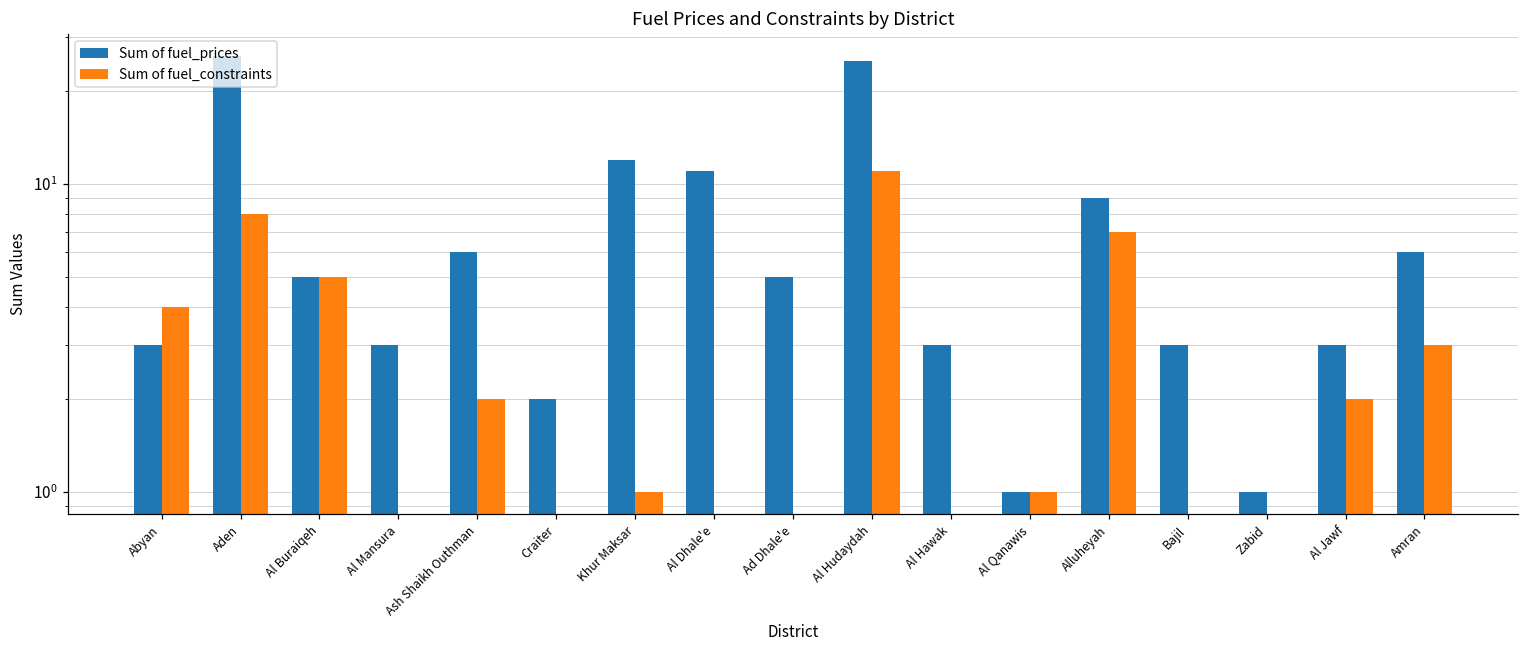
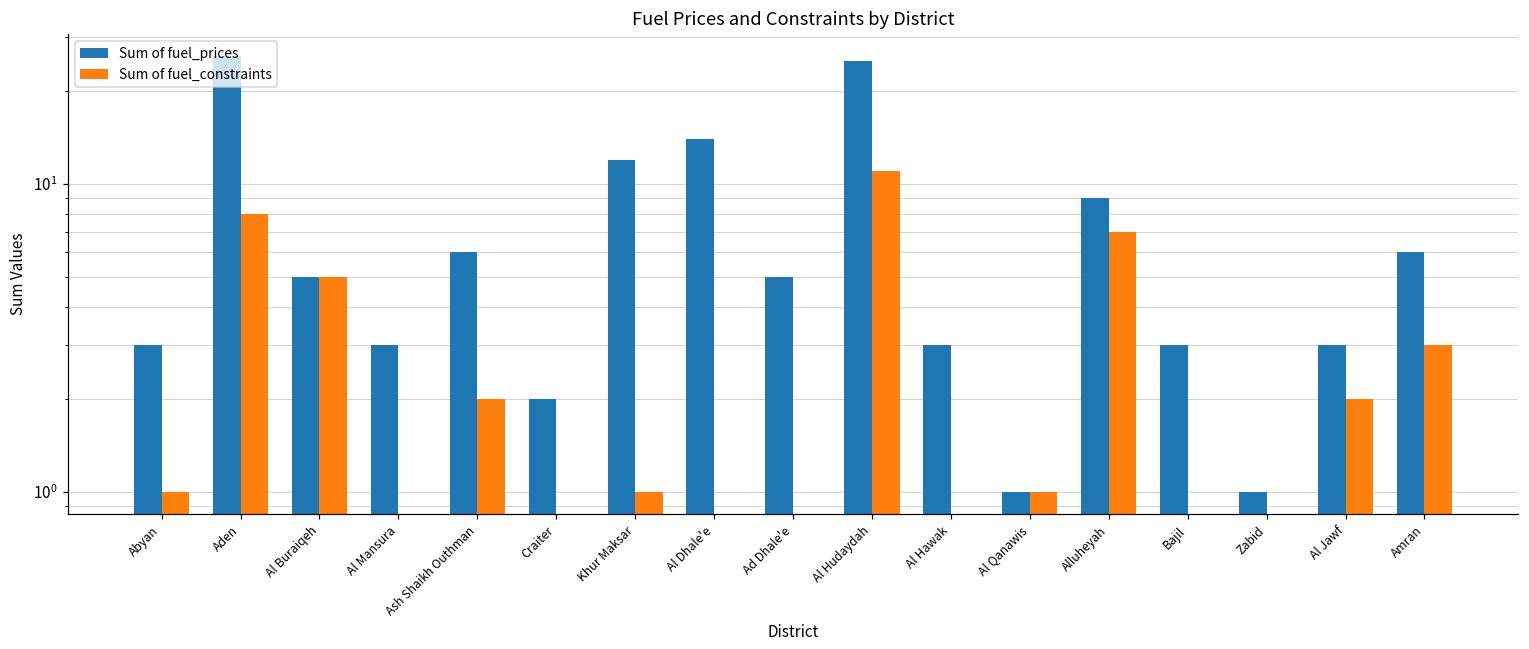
  {
    "Sum of fuel_prices": {
      "Abyan": 3,
      "Al Buraiqeh": 5,
      "Al Mansura": 3,
      "Ash Shaikh Outhman": 6,
      "Craiter": 2,
      "Khur Maksar": 12,
-     "Al Dhale'e": 11,
+     "Al Dhale'e": 14,
      "Ad Dhale'e": 5,
      "Al Hudaydah": 25,
      "Al Hawak": 3,
      "Al Qanawis": 1,
      "Alluheyah": 9,
      "Bajil": 3,
      "Zabid": 1,
      "Al Jawf": 3,
      "Amran": 6
    },
    "Sum of fuel_constraints": {
-     "Abyan": 4,
+     "Abyan": 1,
      "Aden": 8,
      "Al Buraiqeh": 5,
      "Ash Shaikh Outhman": 2,
      "Khur Maksar": 1,
      "Al Hudaydah": 11,
      "Al Qanawis": 1,
      "Alluheyah": 7,
      "Al Jawf": 2,
      "Amran": 3
    }
  }
